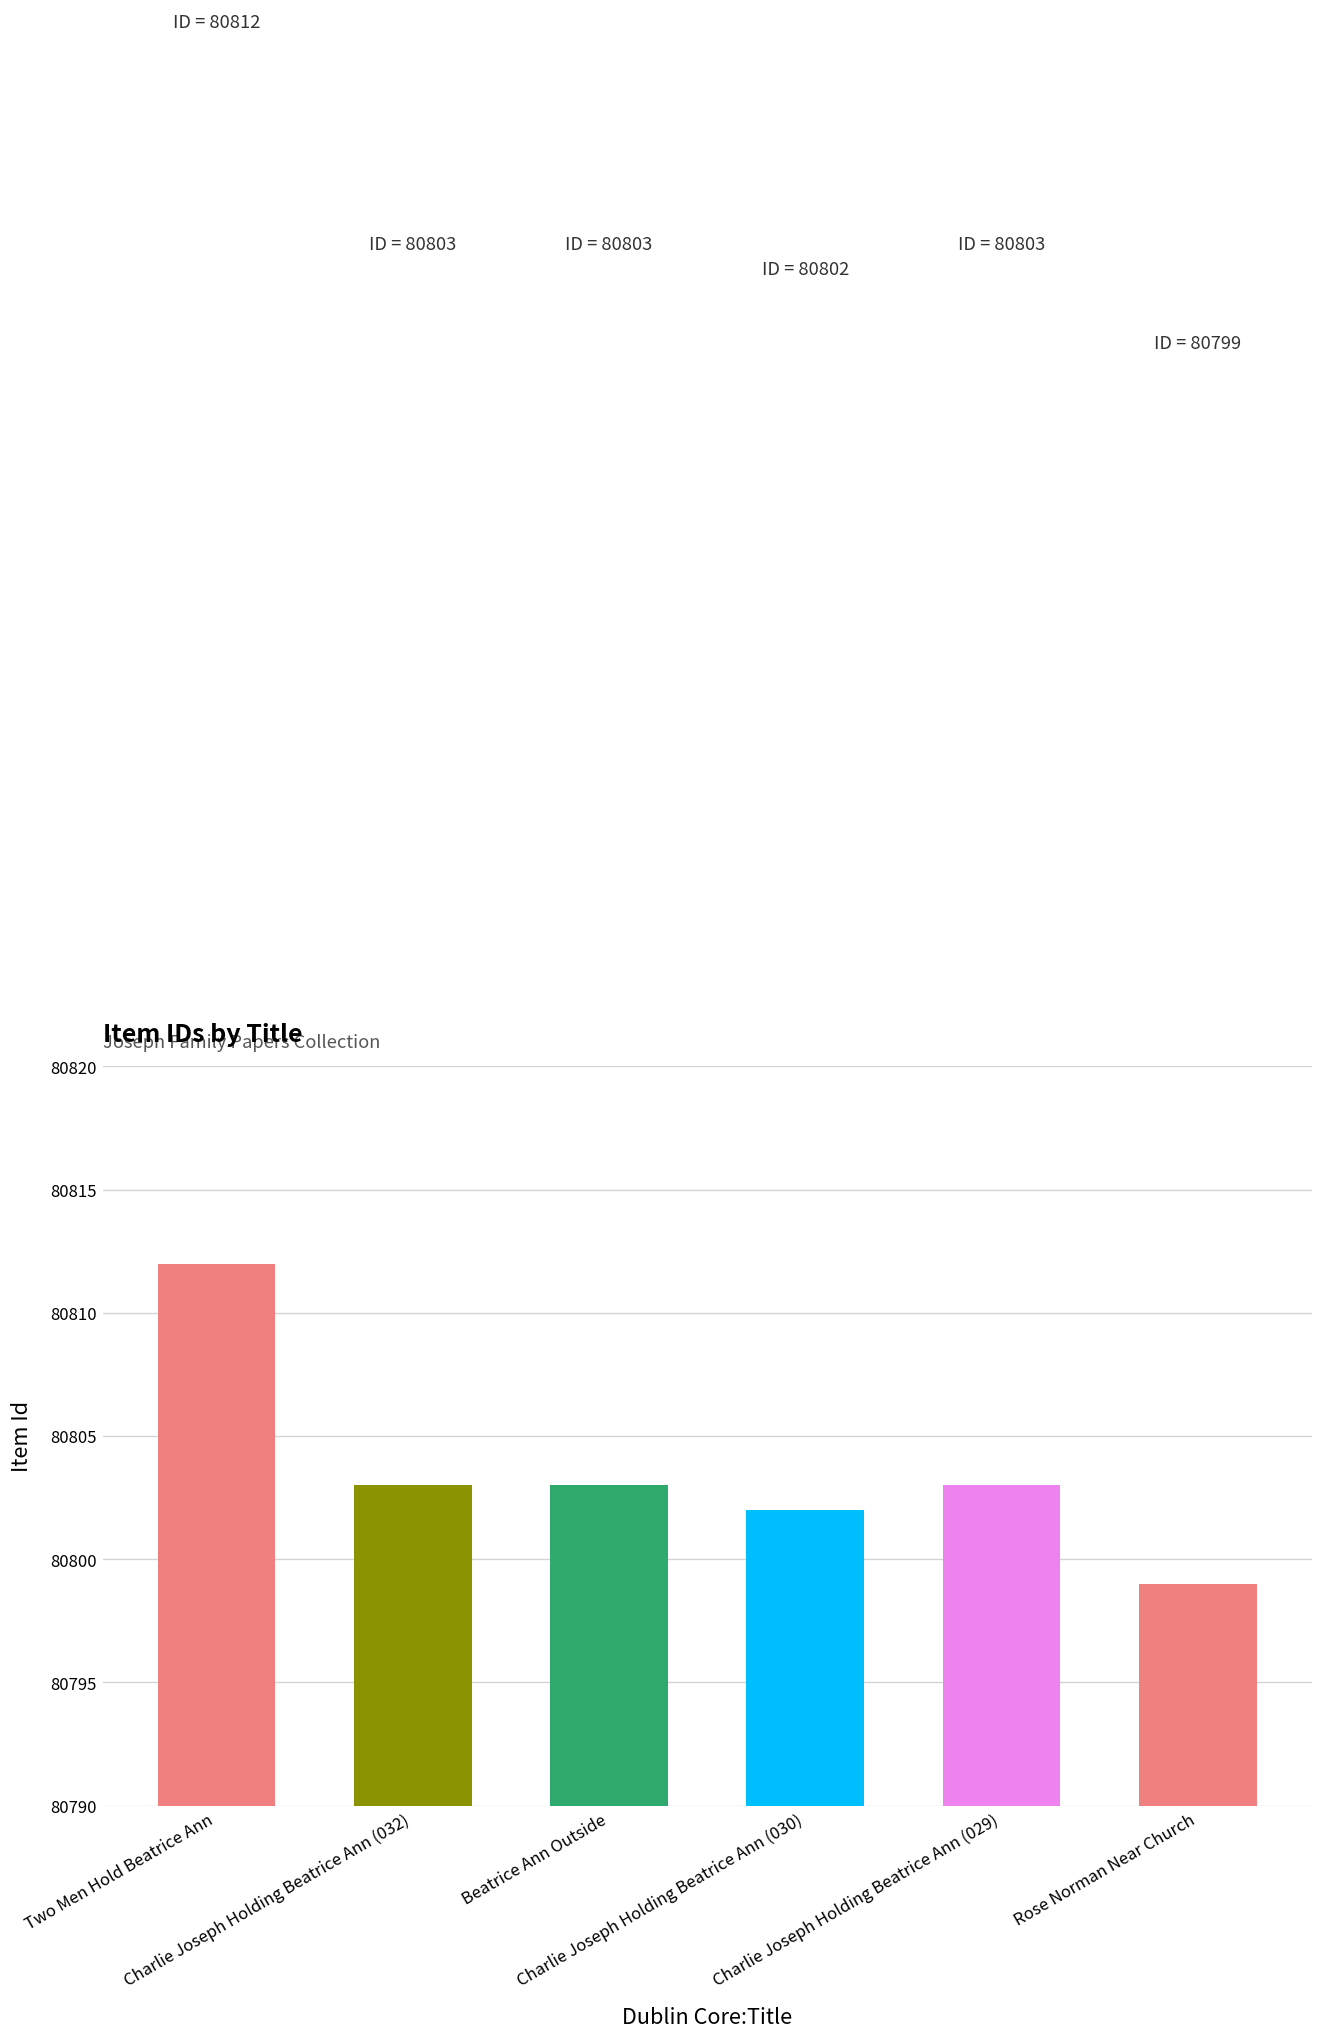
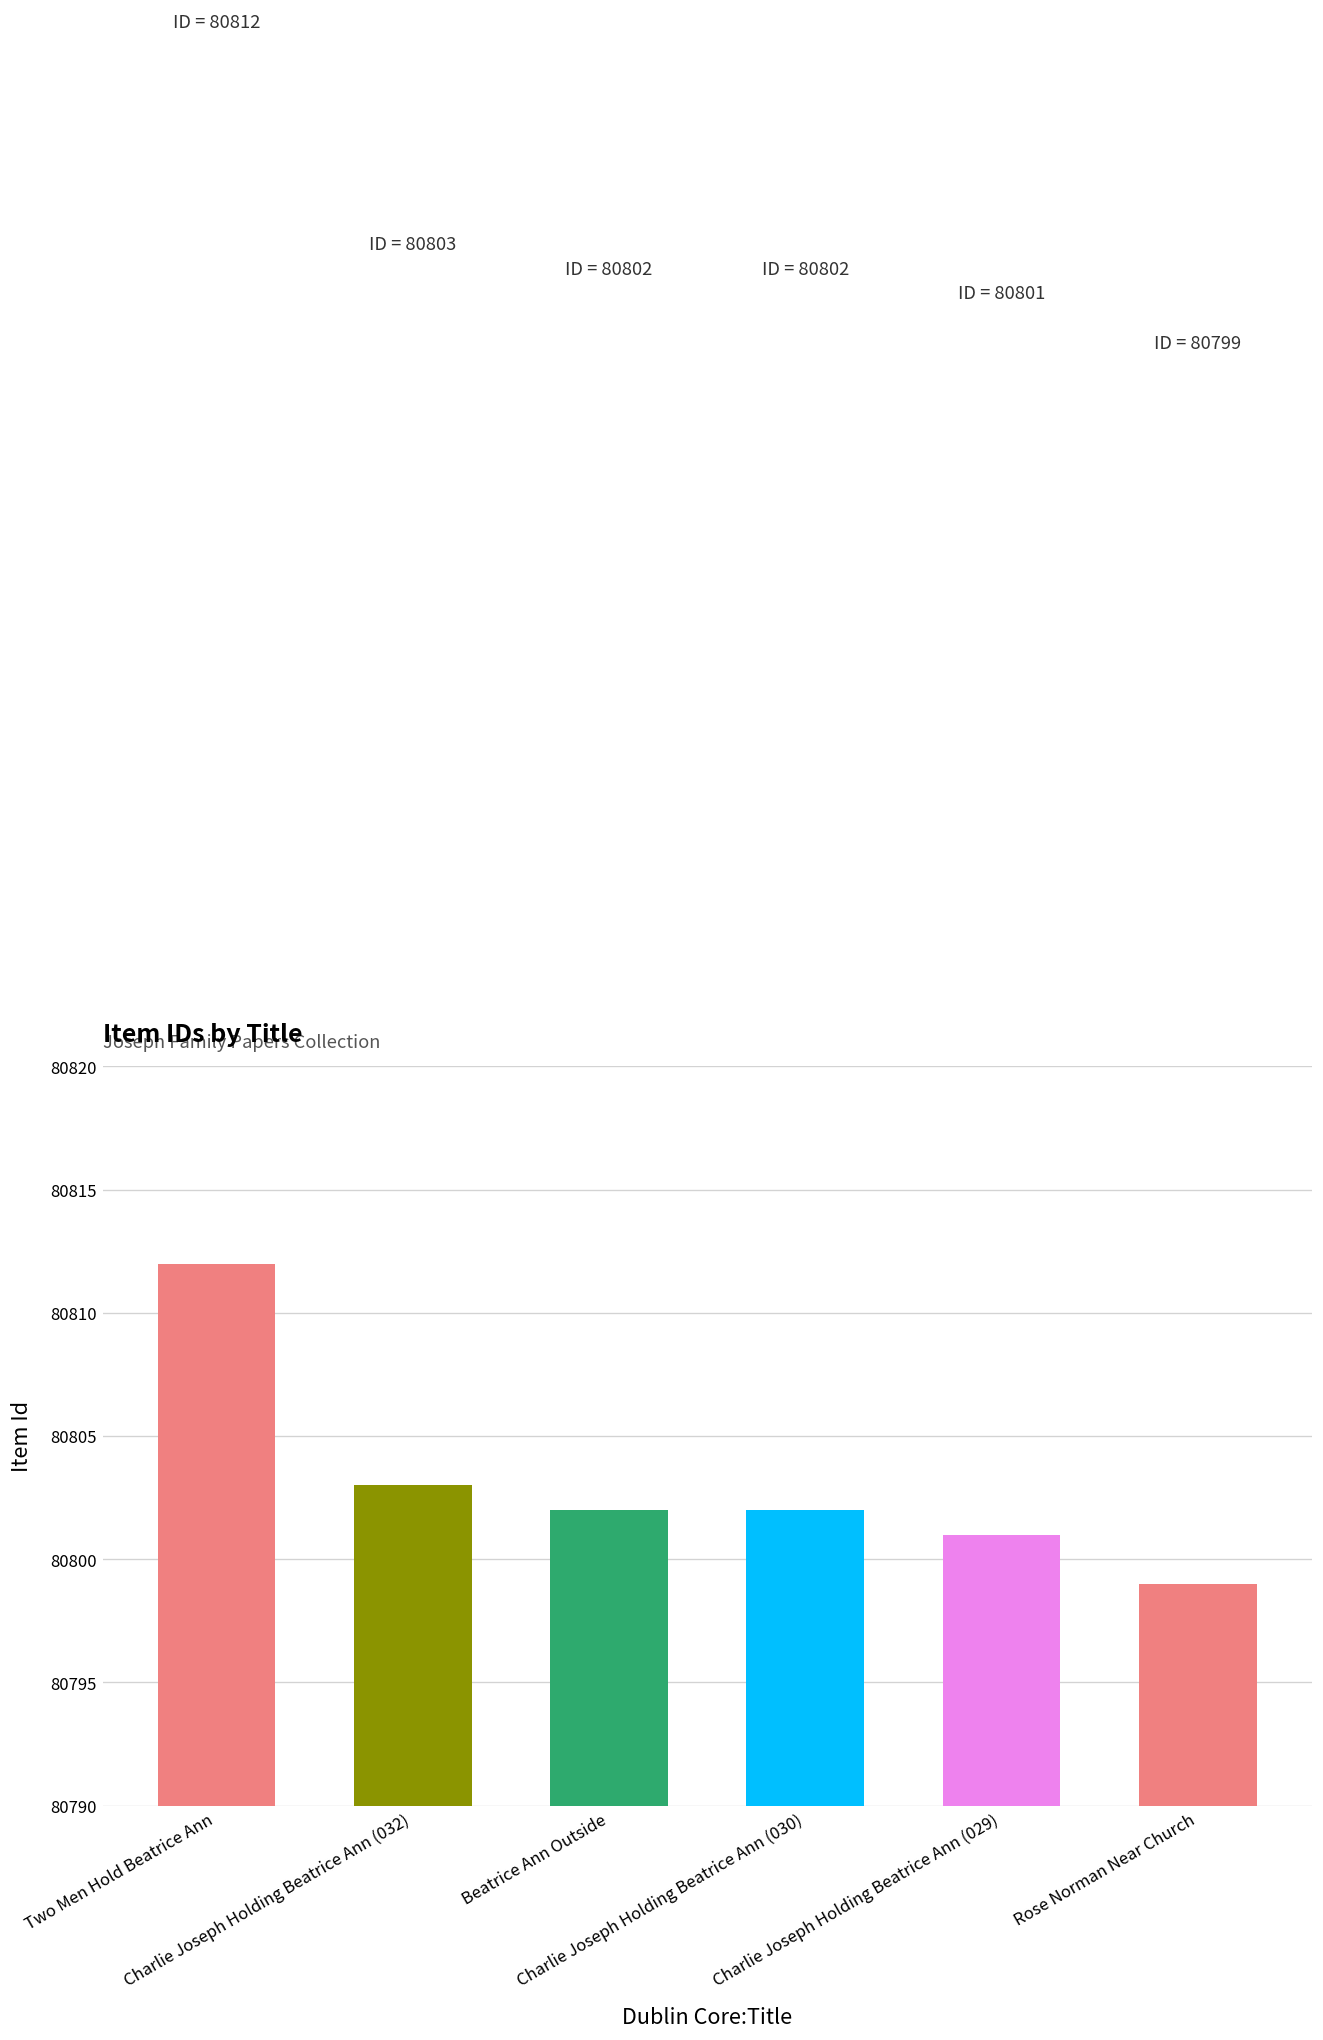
  {
-   "Beatrice Ann Outside": 80803,
-   "Charlie Joseph Holding Beatrice Ann (029)": 80803
+   "Beatrice Ann Outside": 80802,
+   "Charlie Joseph Holding Beatrice Ann (029)": 80801
  }
